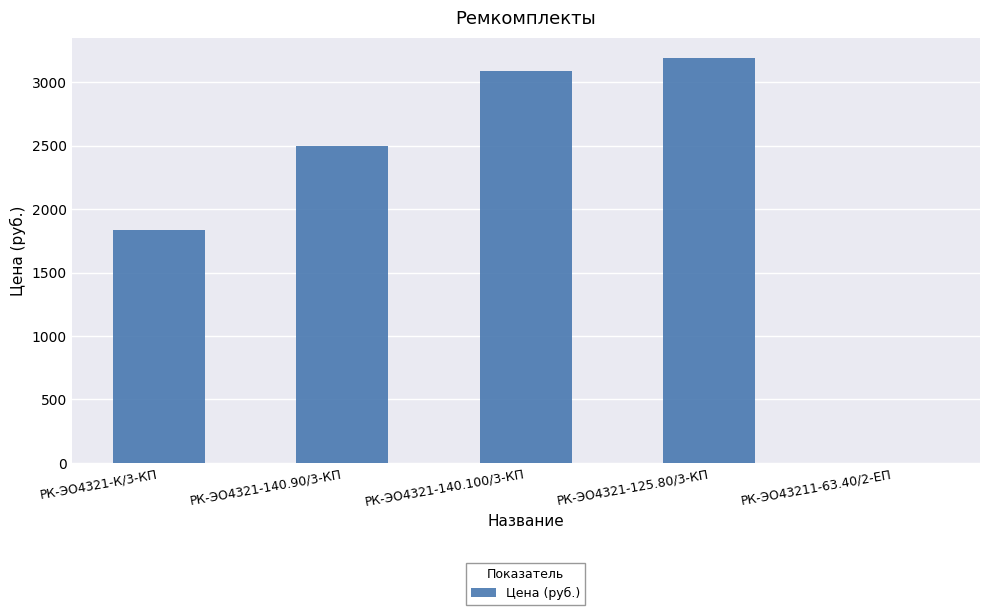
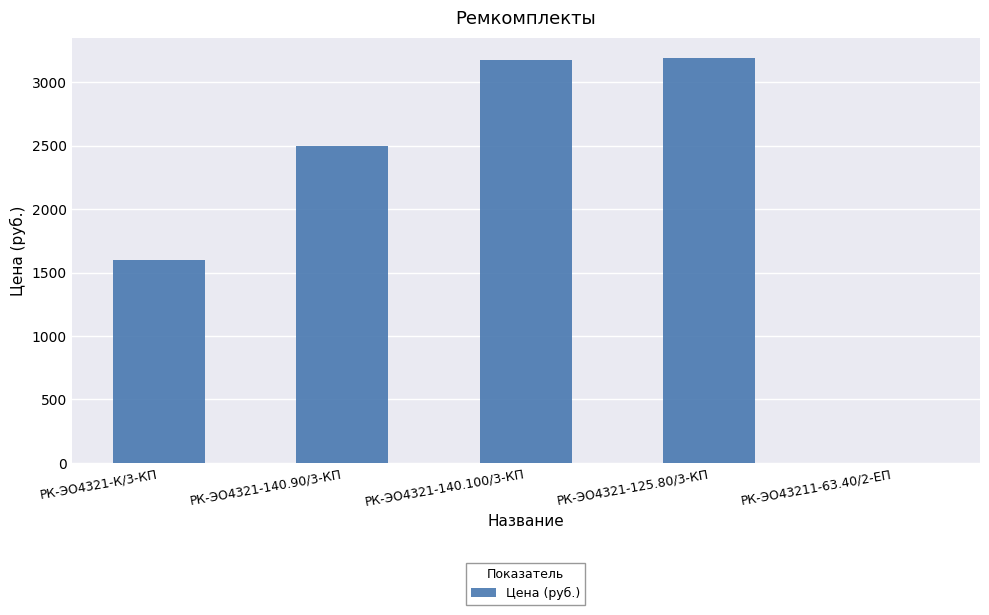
  {
-   "РК-ЭО4321-К/3-КП": 1840,
+   "РК-ЭО4321-К/3-КП": 1600,
    "РК-ЭО4321-140.90/3-КП": 2500,
-   "РК-ЭО4321-140.100/3-КП": 3090,
+   "РК-ЭО4321-140.100/3-КП": 3170,
    "РК-ЭО4321-125.80/3-КП": 3190,
    "РК-ЭО43211-63.40/2-ЕП": 0
  }
